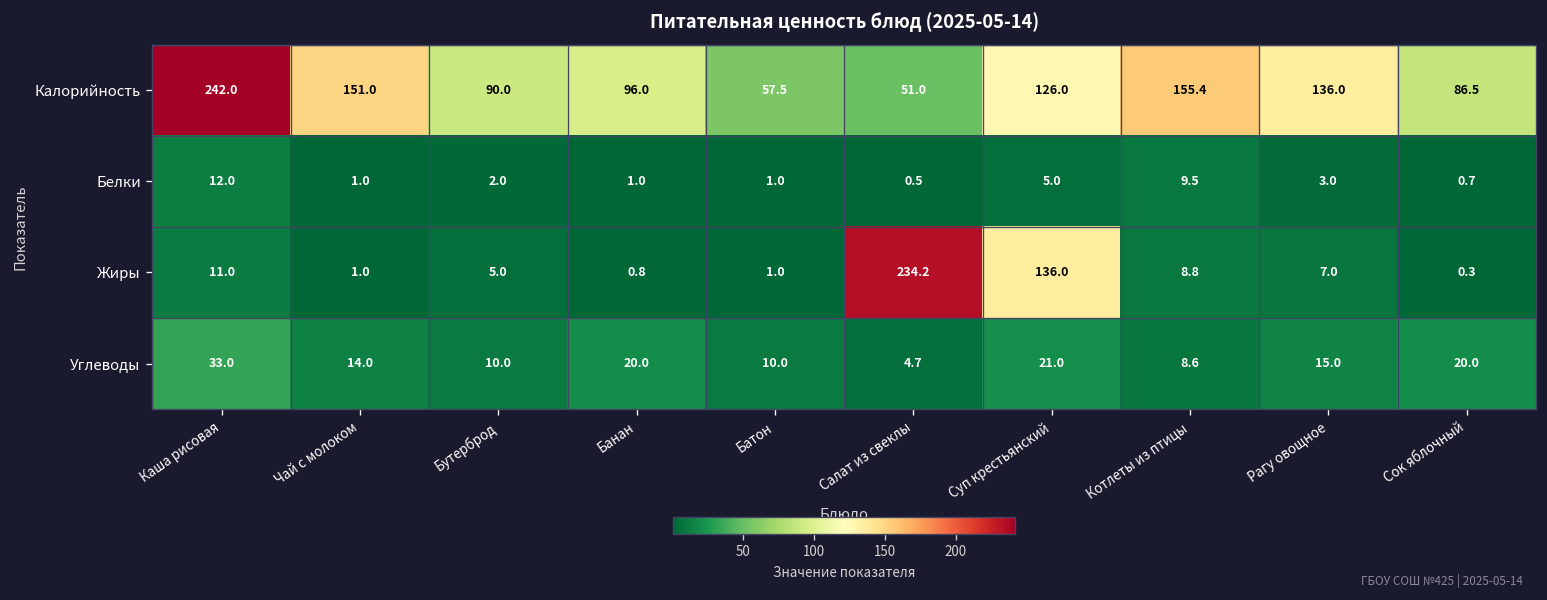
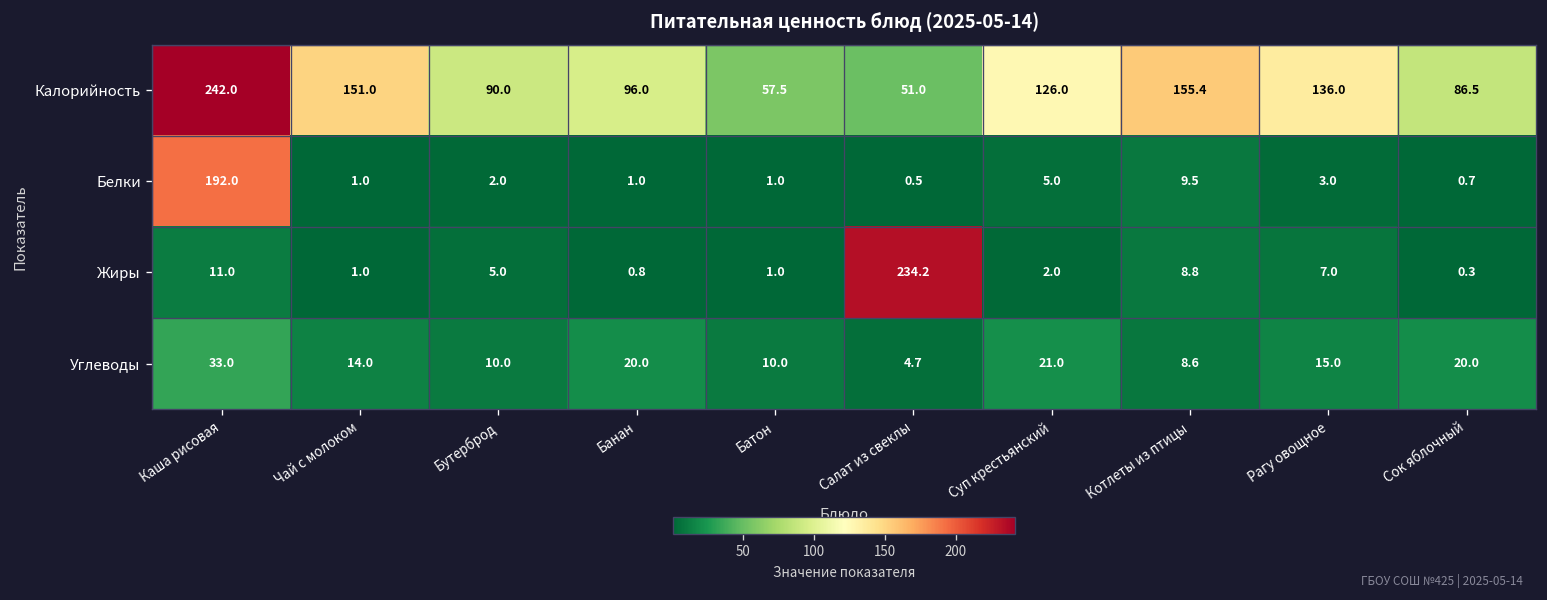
  {
    "Калорийность": {
      "Каша рисовая": 242.0,
      "Чай с молоком": 151.0,
      "Бутерброд": 90.0,
      "Банан": 96.0,
      "Батон": 57.5,
      "Салат из свеклы": 51.0,
      "Суп крестьянский": 126.0,
      "Котлеты из птицы": 155.4,
      "Рагу овощное": 136.0,
      "Сок яблочный": 86.5
    },
    "Белки": {
-     "Каша рисовая": 12.0,
+     "Каша рисовая": 192.0,
      "Чай с молоком": 1.0,
      "Бутерброд": 2.0,
      "Банан": 1.0,
      "Батон": 1.0,
      "Салат из свеклы": 0.5,
      "Суп крестьянский": 5.0,
      "Котлеты из птицы": 9.5,
      "Рагу овощное": 3.0,
      "Сок яблочный": 0.7
    },
    "Жиры": {
      "Каша рисовая": 11.0,
      "Чай с молоком": 1.0,
      "Бутерброд": 5.0,
      "Банан": 0.8,
      "Батон": 1.0,
      "Салат из свеклы": 234.2,
-     "Суп крестьянский": 136.0,
+     "Суп крестьянский": 2.0,
      "Котлеты из птицы": 8.8,
      "Рагу овощное": 7.0,
      "Сок яблочный": 0.3
    },
    "Углеводы": {
      "Каша рисовая": 33.0,
      "Чай с молоком": 14.0,
      "Бутерброд": 10.0,
      "Банан": 20.0,
      "Батон": 10.0,
      "Салат из свеклы": 4.7,
      "Суп крестьянский": 21.0,
      "Котлеты из птицы": 8.6,
      "Рагу овощное": 15.0,
      "Сок яблочный": 20.0
    }
  }
